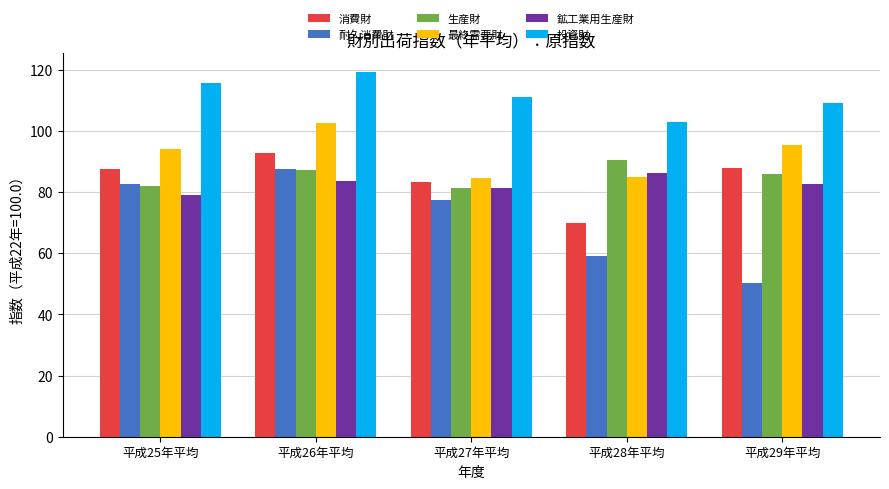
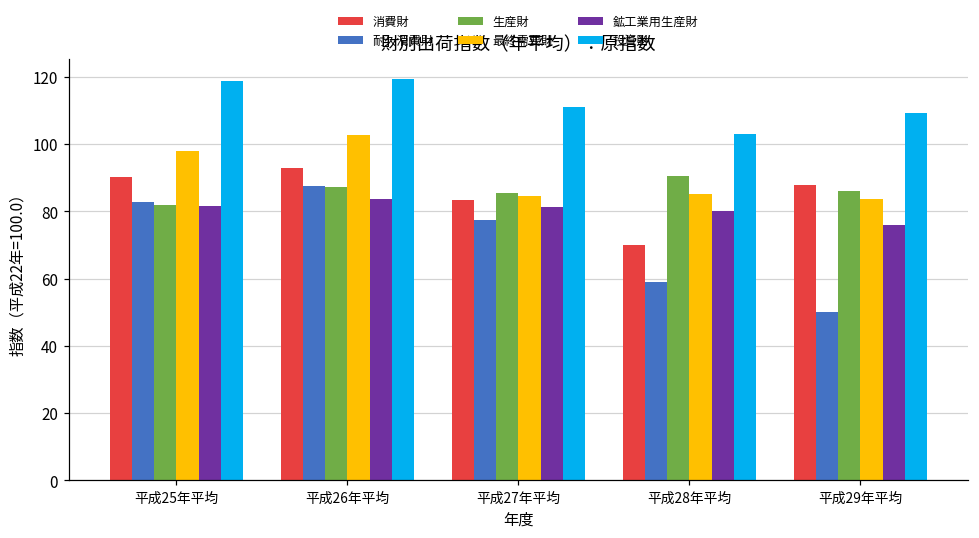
  {
    "消費財": {
-     "平成25年平均": 88,
+     "平成25年平均": 90,
      "平成26年平均": 93,
      "平成27年平均": 83,
      "平成28年平均": 70,
      "平成29年平均": 88
    },
    "耐久消費財": {
      "平成25年平均": 83,
      "平成26年平均": 88,
      "平成27年平均": 77,
      "平成28年平均": 59,
      "平成29年平均": 50
    },
    "生産財": {
      "平成25年平均": 82,
      "平成26年平均": 87,
-     "平成27年平均": 81,
+     "平成27年平均": 85,
      "平成28年平均": 91,
      "平成29年平均": 86
    },
    "最終需要財": {
-     "平成25年平均": 94,
+     "平成25年平均": 98,
      "平成26年平均": 103,
      "平成27年平均": 85,
      "平成28年平均": 85,
-     "平成29年平均": 96
+     "平成29年平均": 84
    },
    "鉱工業用生産財": {
-     "平成25年平均": 79,
+     "平成25年平均": 82,
      "平成26年平均": 84,
      "平成27年平均": 81,
-     "平成28年平均": 86,
-     "平成29年平均": 83
+     "平成28年平均": 80,
+     "平成29年平均": 76
    },
    "投資財": {
-     "平成25年平均": 116,
+     "平成25年平均": 119,
      "平成26年平均": 119,
      "平成27年平均": 111,
      "平成28年平均": 103,
      "平成29年平均": 109
    }
  }
